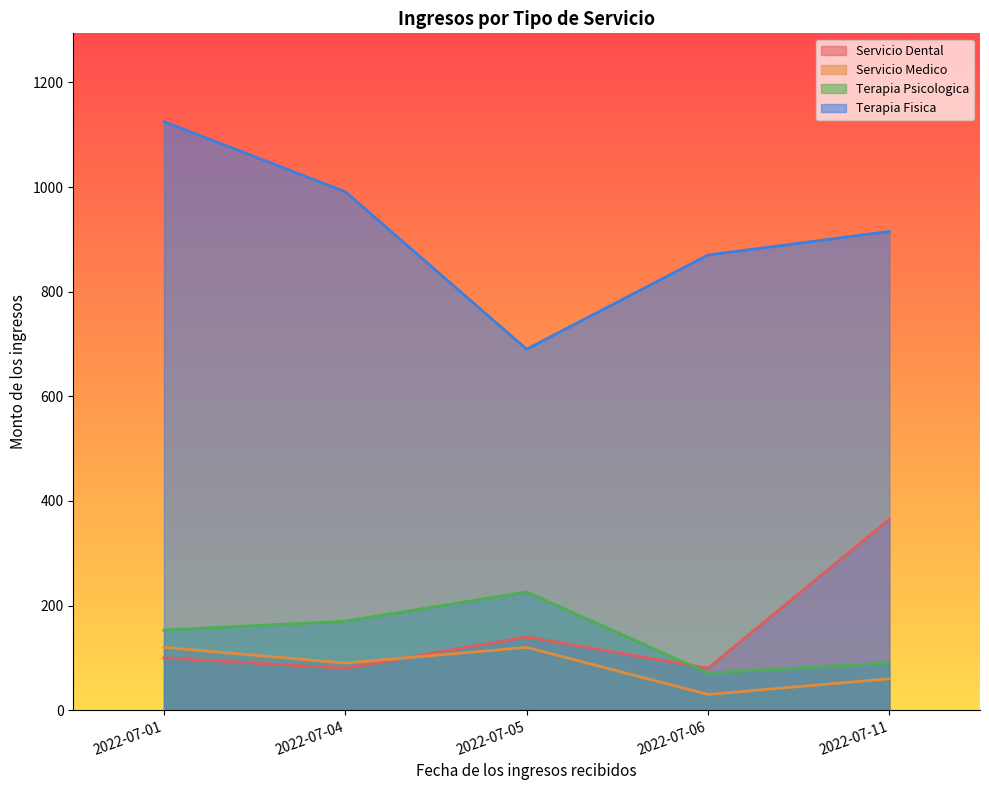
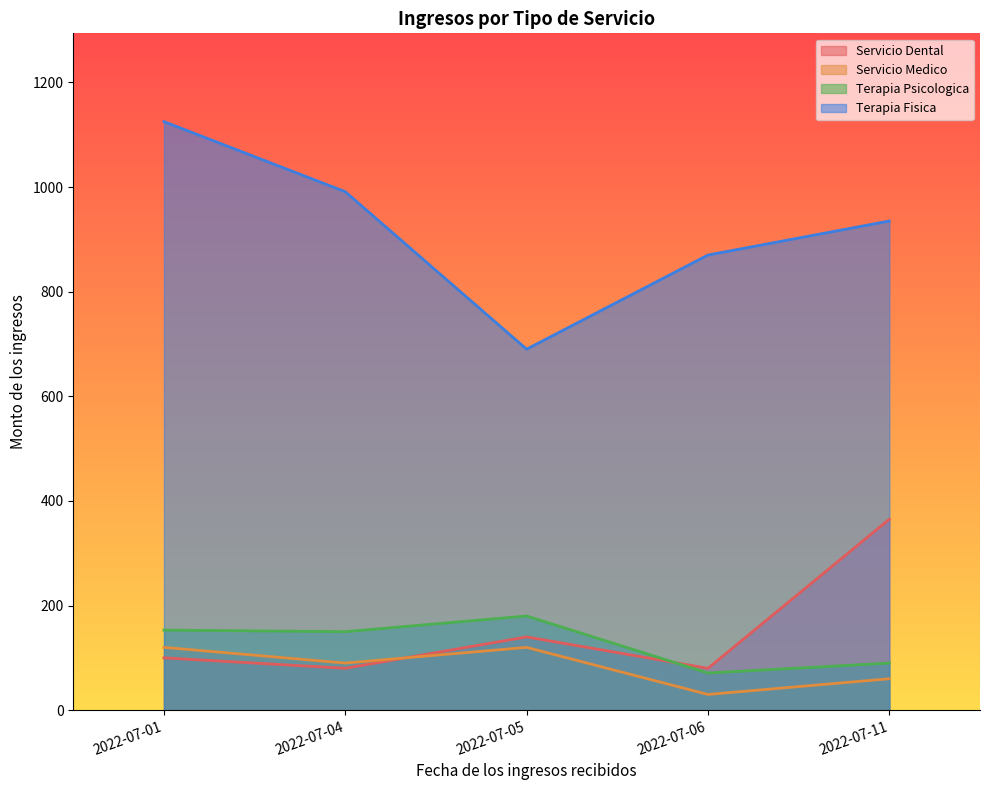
  {
    "Terapia Psicologica": {
      "2022-07-01": 150,
-     "2022-07-04": 170,
-     "2022-07-05": 230,
+     "2022-07-04": 150,
+     "2022-07-05": 180,
      "2022-07-06": 70,
      "2022-07-11": 90
    },
    "Terapia Fisica": {
      "2022-07-01": 1130,
      "2022-07-04": 990,
      "2022-07-05": 690,
      "2022-07-06": 870,
-     "2022-07-11": 920
+     "2022-07-11": 940
    }
  }
